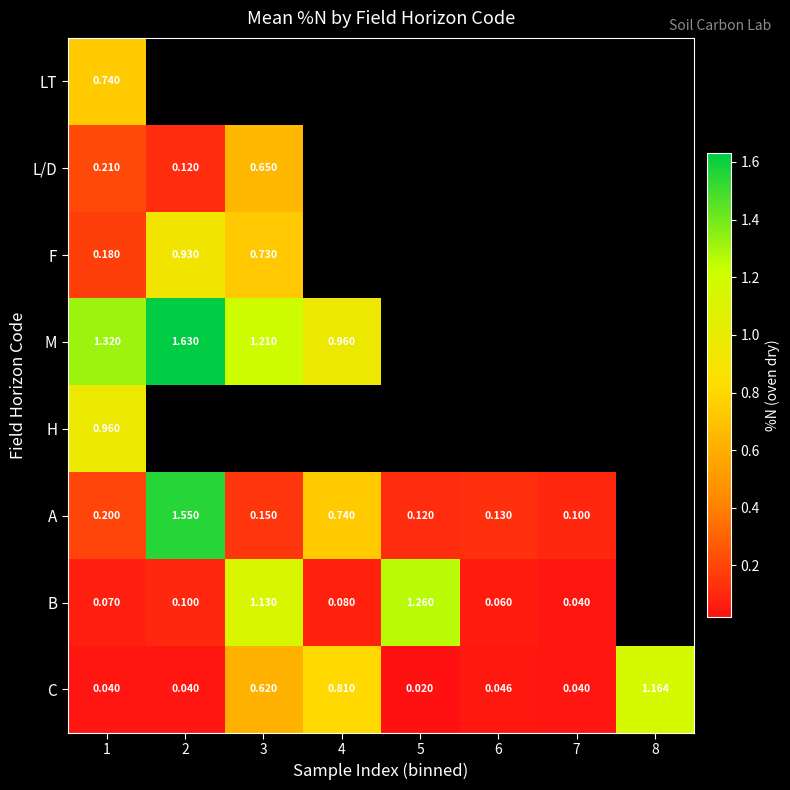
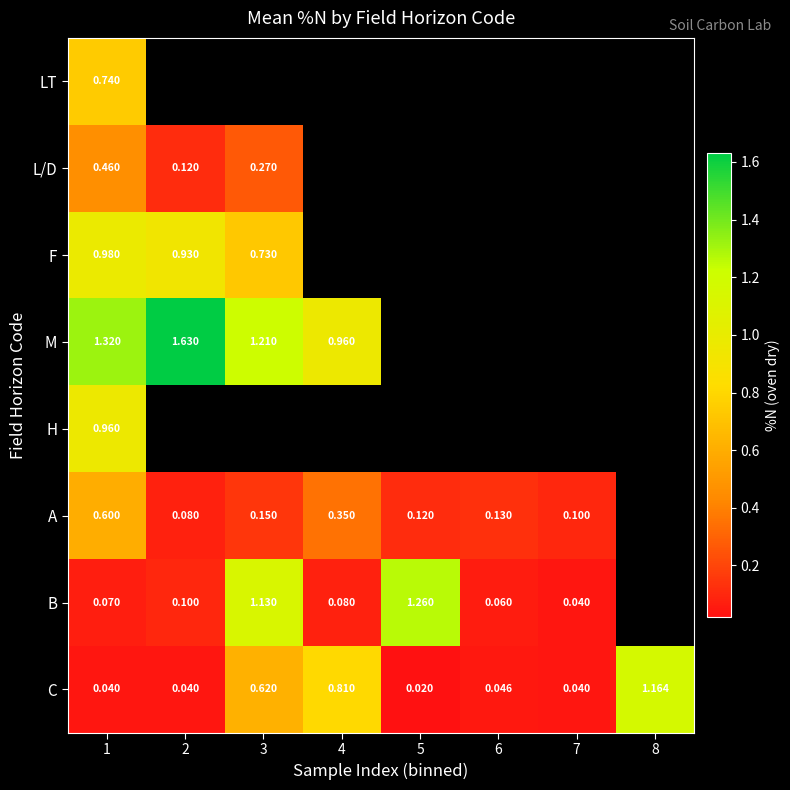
  {
    "LT": {
      "1": 0.740
    },
    "L/D": {
-     "1": 0.210,
+     "1": 0.460,
      "2": 0.120,
-     "3": 0.650
+     "3": 0.270
    },
    "F": {
-     "1": 0.180,
+     "1": 0.980,
      "2": 0.930,
      "3": 0.730
    },
    "M": {
      "1": 1.320,
      "2": 1.630,
      "3": 1.210,
      "4": 0.960
    },
    "H": {
      "1": 0.960
    },
    "A": {
-     "1": 0.200,
-     "2": 1.550,
+     "1": 0.600,
+     "2": 0.080,
      "3": 0.150,
-     "4": 0.740,
+     "4": 0.350,
      "5": 0.120,
      "6": 0.130,
      "7": 0.100
    },
    "B": {
      "1": 0.070,
      "2": 0.100,
      "3": 1.130,
      "4": 0.080,
      "5": 1.260,
      "6": 0.060,
      "7": 0.040
    },
    "C": {
      "1": 0.040,
      "2": 0.040,
      "3": 0.620,
      "4": 0.810,
      "5": 0.020,
      "6": 0.046,
      "7": 0.040,
      "8": 1.164
    }
  }
